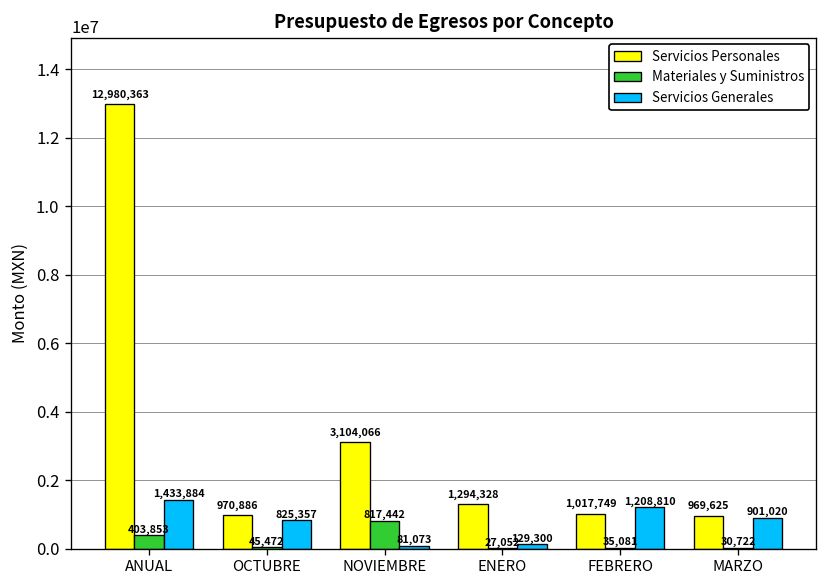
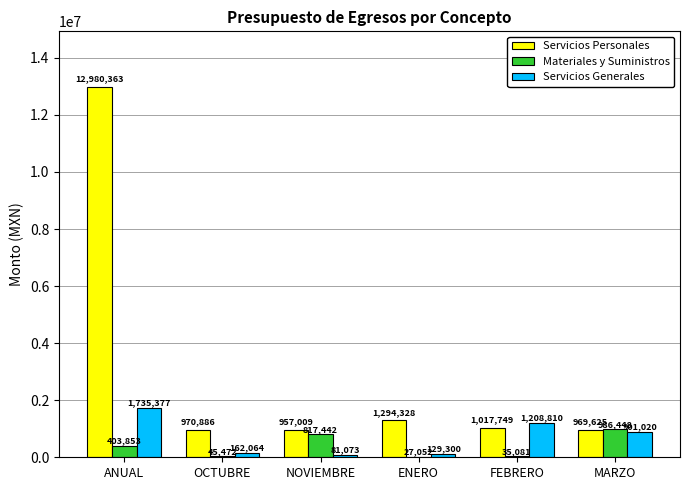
  {
    "Servicios Personales": {
      "ANUAL": "12,980,363",
      "OCTUBRE": "970,886",
-     "NOVIEMBRE": "3,104,066",
+     "NOVIEMBRE": "957,009",
      "ENERO": "1,294,328",
      "FEBRERO": "1,017,749",
      "MARZO": "969,625"
    },
    "Materiales y Suministros": {
      "ANUAL": "403,853",
      "OCTUBRE": "45,472",
      "NOVIEMBRE": "817,442",
      "FEBRERO": "35,081",
-     "MARZO": "30,722"
+     "MARZO": "986,448"
    },
    "Servicios Generales": {
-     "ANUAL": "1,433,884",
-     "OCTUBRE": "825,357",
+     "ANUAL": "1,735,377",
+     "OCTUBRE": "162,064",
      "NOVIEMBRE": "81,073",
      "ENERO": "129,300",
      "FEBRERO": "1,208,810",
      "MARZO": "901,020"
    }
  }
